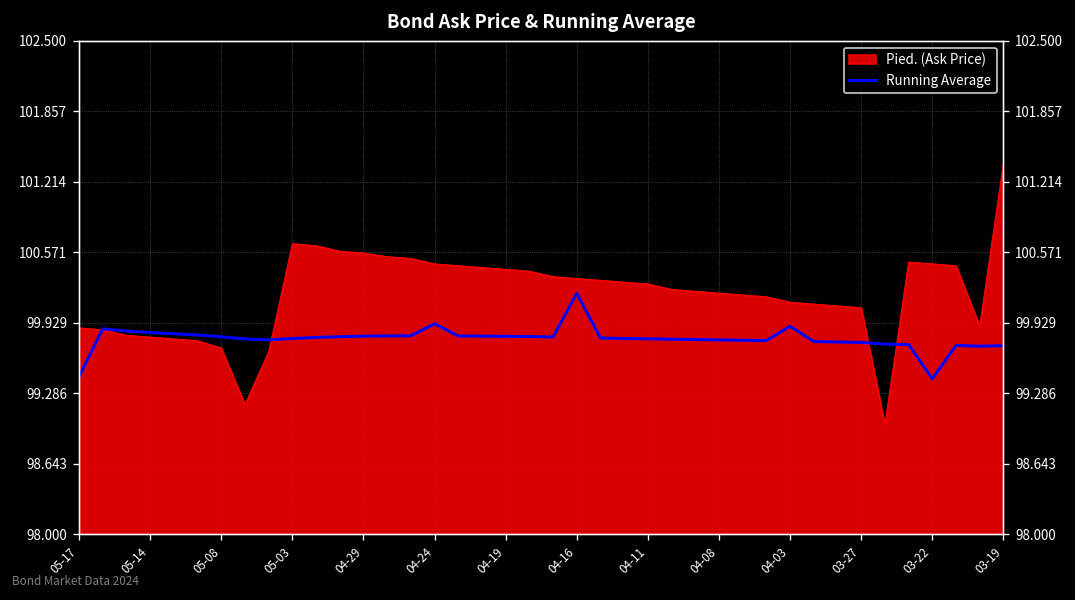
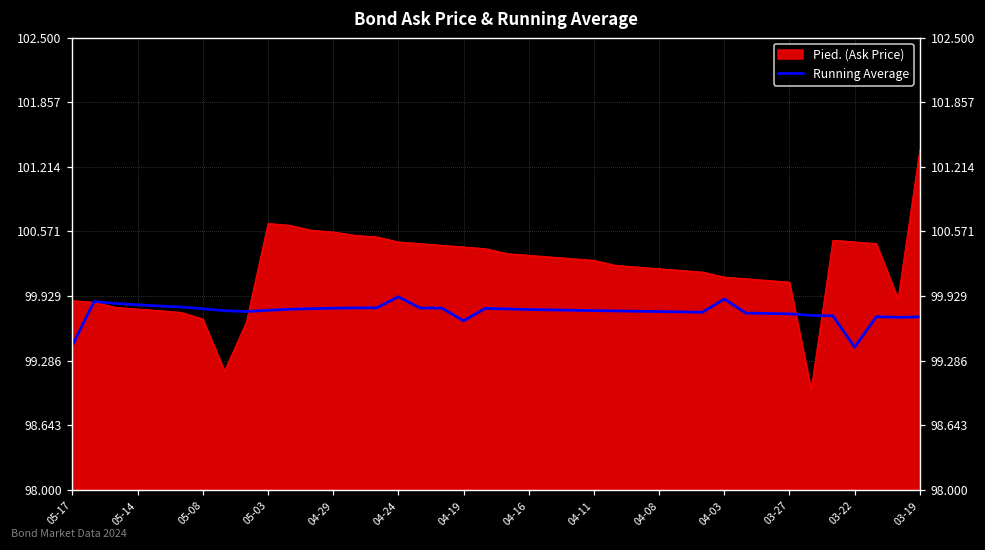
  {
    "Pied. (Ask Price)": {
      "05-17": 99.9,
      "05-14": 99.8,
      "05-08": 99.7,
      "05-03": 100.7,
      "04-29": 100.6,
      "04-24": 100.5,
      "04-19": 100.4,
      "04-16": 100.3,
      "04-11": 100.3,
      "04-08": 100.2,
      "04-03": 100.1,
      "03-27": 100.1,
      "03-22": 100.5,
      "03-19": 101.4
    },
    "Running Average": {
      "05-17": 99.4,
      "05-14": 99.8,
      "05-08": 99.8,
      "05-03": 99.8,
      "04-29": 99.8,
      "04-24": 99.9,
-     "04-19": 99.8,
-     "04-16": 100.2,
+     "04-19": 99.7,
+     "04-16": 99.8,
      "04-11": 99.8,
      "04-08": 99.8,
      "04-03": 99.9,
      "03-27": 99.8,
      "03-22": 99.4,
      "03-19": 99.7
    }
  }
